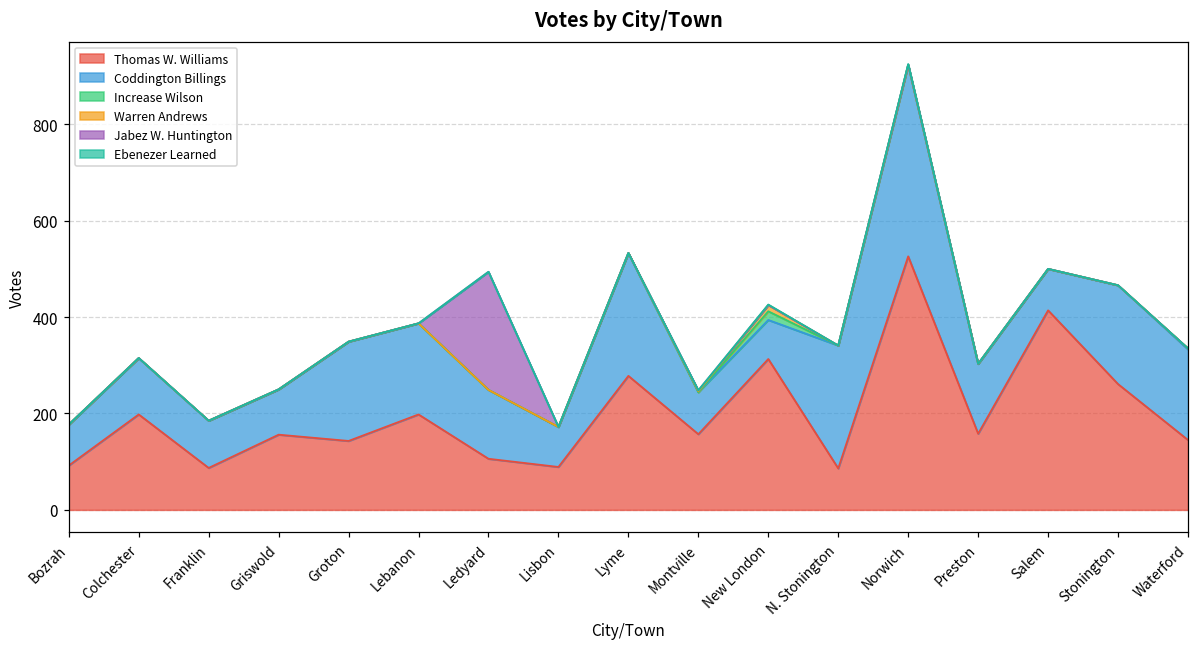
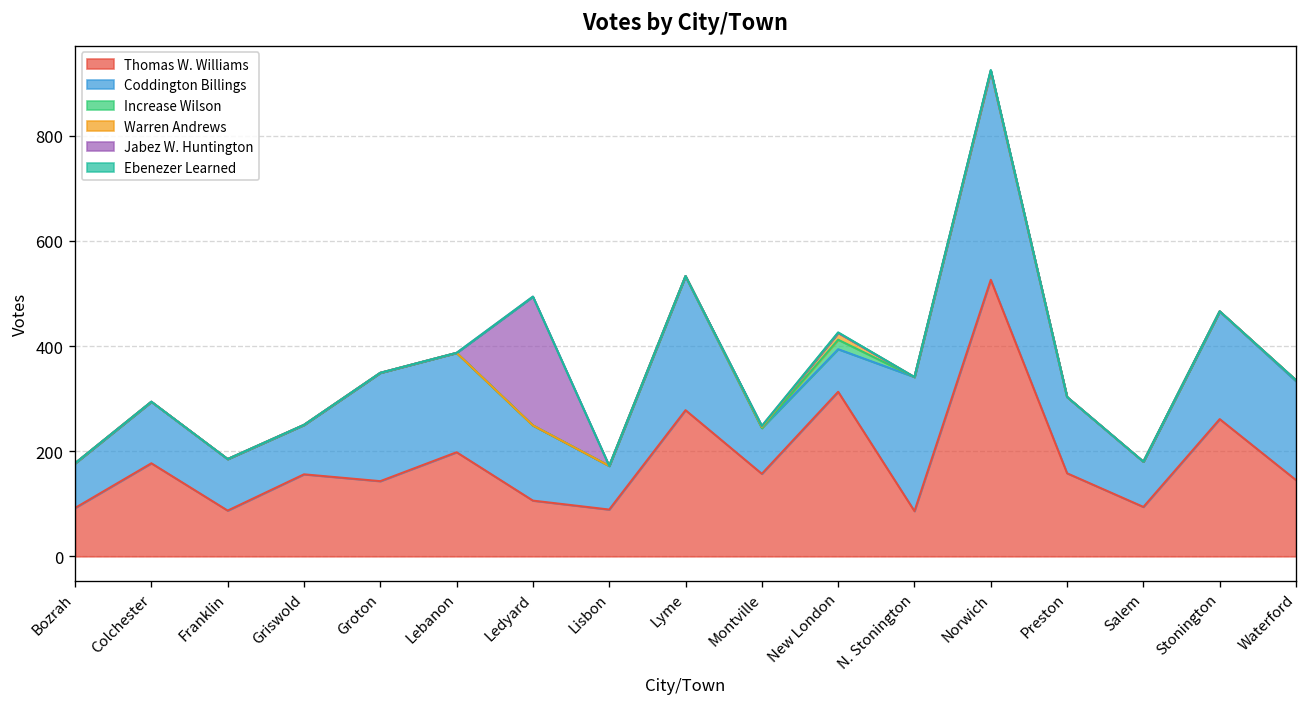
  {
    "Thomas W. Williams": {
      "Bozrah": 90,
-     "Colchester": 200,
+     "Colchester": 180,
      "Franklin": 90,
      "Griswold": 160,
      "Groton": 140,
      "Lebanon": 200,
      "Ledyard": 110,
      "Lisbon": 90,
      "Lyme": 280,
      "Montville": 160,
      "New London": 310,
      "N. Stonington": 90,
      "Norwich": 530,
      "Preston": 160,
-     "Salem": 410,
+     "Salem": 90,
      "Stonington": 260,
      "Waterford": 150
    },
    "Coddington Billings": {
      "New London": 80
    }
  }
